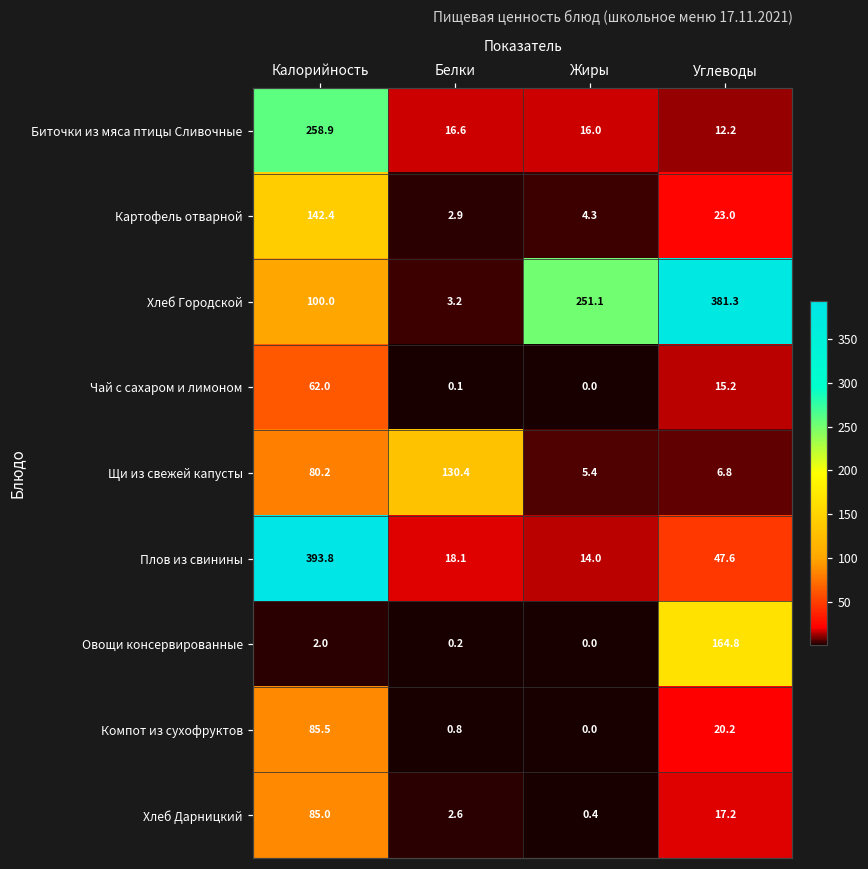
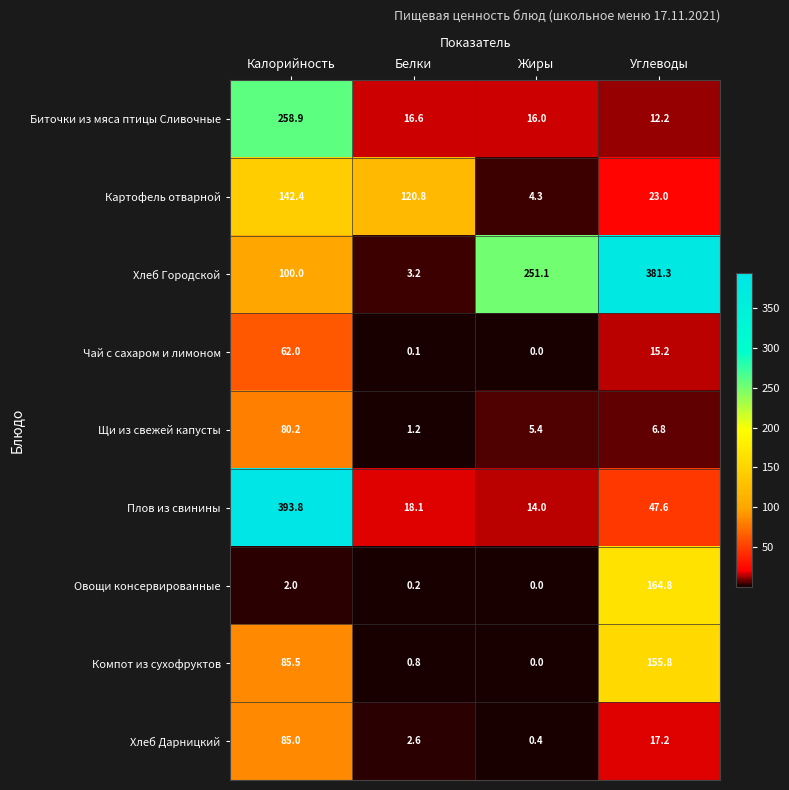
  {
    "Биточки из мяса птицы Сливочные": {
      "Калорийность": 258.9,
      "Белки": 16.6,
      "Жиры": 16.0,
      "Углеводы": 12.2
    },
    "Картофель отварной": {
      "Калорийность": 142.4,
-     "Белки": 2.9,
+     "Белки": 120.8,
      "Жиры": 4.3,
      "Углеводы": 23.0
    },
    "Хлеб Городской": {
      "Калорийность": 100.0,
      "Белки": 3.2,
      "Жиры": 251.1,
      "Углеводы": 381.3
    },
    "Чай с сахаром и лимоном": {
      "Калорийность": 62.0,
      "Белки": 0.1,
      "Жиры": 0.0,
      "Углеводы": 15.2
    },
    "Щи из свежей капусты": {
      "Калорийность": 80.2,
-     "Белки": 130.4,
+     "Белки": 1.2,
      "Жиры": 5.4,
      "Углеводы": 6.8
    },
    "Плов из свинины": {
      "Калорийность": 393.8,
      "Белки": 18.1,
      "Жиры": 14.0,
      "Углеводы": 47.6
    },
    "Овощи консервированные": {
      "Калорийность": 2.0,
      "Белки": 0.2,
      "Жиры": 0.0,
      "Углеводы": 164.8
    },
    "Компот из сухофруктов": {
      "Калорийность": 85.5,
      "Белки": 0.8,
      "Жиры": 0.0,
-     "Углеводы": 20.2
+     "Углеводы": 155.8
    },
    "Хлеб Дарницкий": {
      "Калорийность": 85.0,
      "Белки": 2.6,
      "Жиры": 0.4,
      "Углеводы": 17.2
    }
  }
